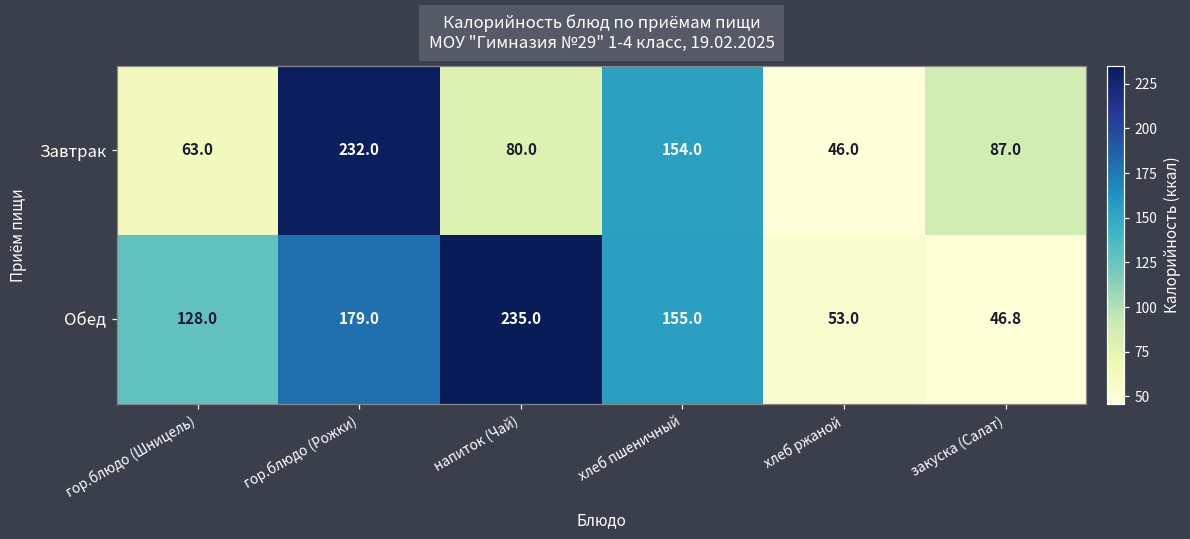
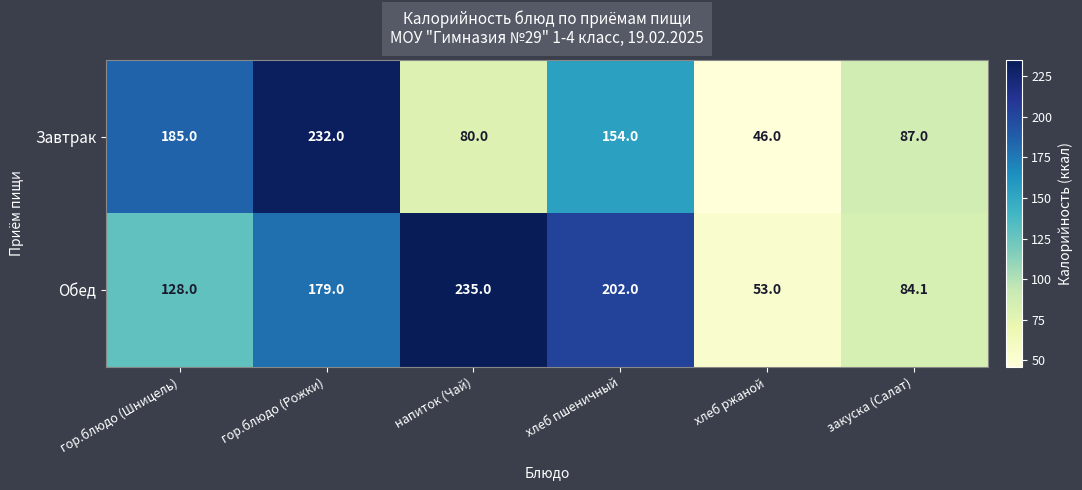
  {
    "Завтрак": {
-     "гор.блюдо (Шницель)": 63.0,
+     "гор.блюдо (Шницель)": 185.0,
      "гор.блюдо (Рожки)": 232.0,
      "напиток (Чай)": 80.0,
      "хлеб пшеничный": 154.0,
      "хлеб ржаной": 46.0,
      "закуска (Салат)": 87.0
    },
    "Обед": {
      "гор.блюдо (Шницель)": 128.0,
      "гор.блюдо (Рожки)": 179.0,
      "напиток (Чай)": 235.0,
-     "хлеб пшеничный": 155.0,
+     "хлеб пшеничный": 202.0,
      "хлеб ржаной": 53.0,
-     "закуска (Салат)": 46.8
+     "закуска (Салат)": 84.1
    }
  }
